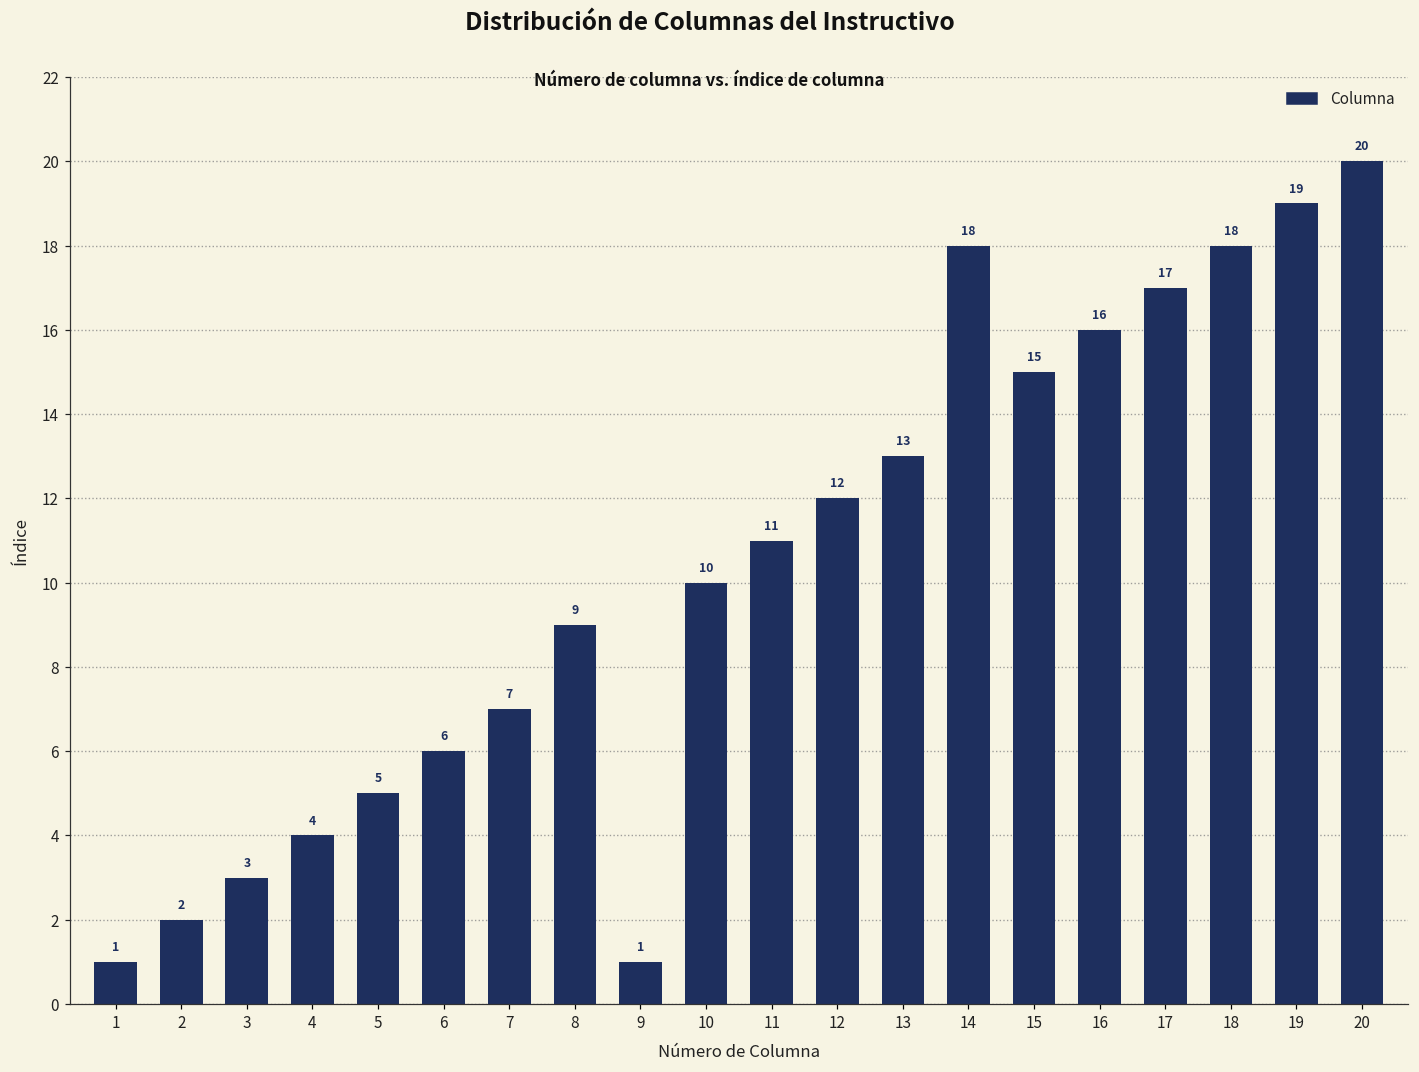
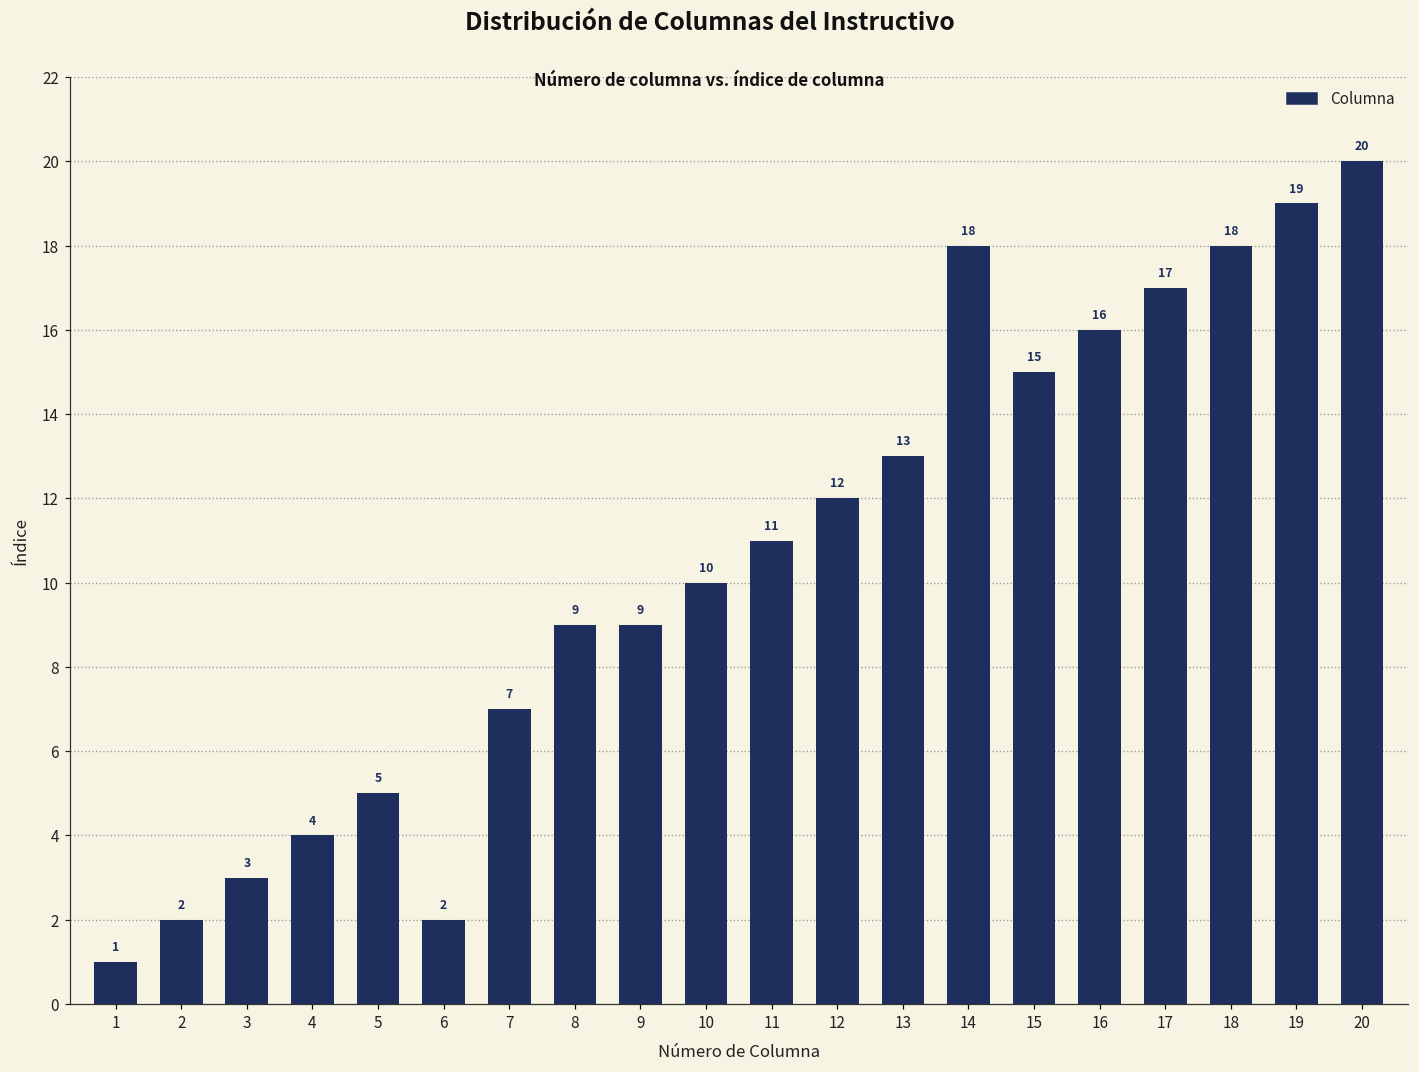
  {
    "1": 1,
    "2": 2,
    "3": 3,
    "4": 4,
    "5": 5,
-   "6": 6,
+   "6": 2,
    "7": 7,
    "8": 9,
-   "9": 1,
+   "9": 9,
    "10": 10,
    "11": 11,
    "12": 12,
    "13": 13,
    "14": 18,
    "15": 15,
    "16": 16,
    "17": 17,
    "18": 18,
    "19": 19,
    "20": 20
  }
